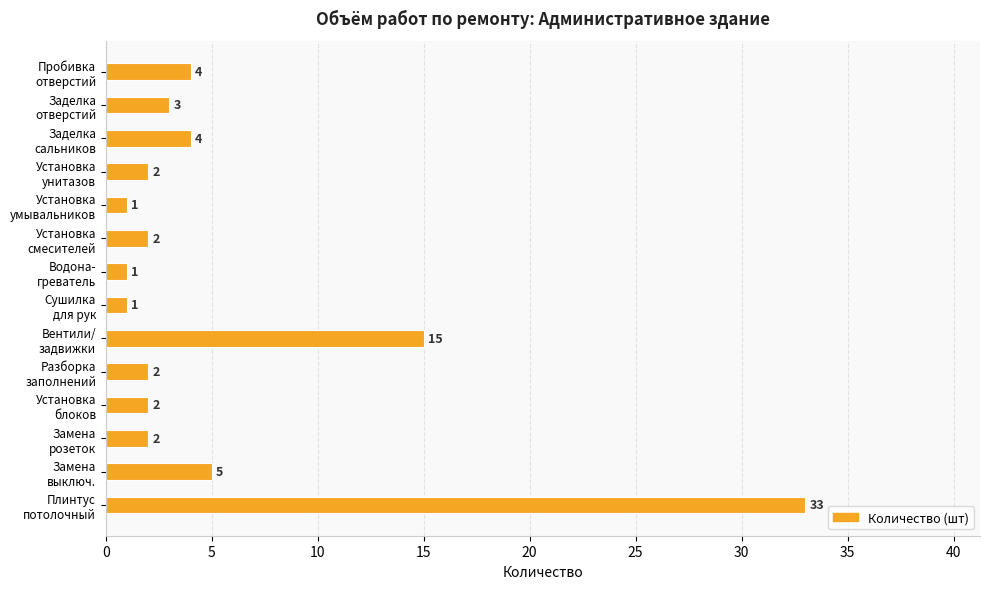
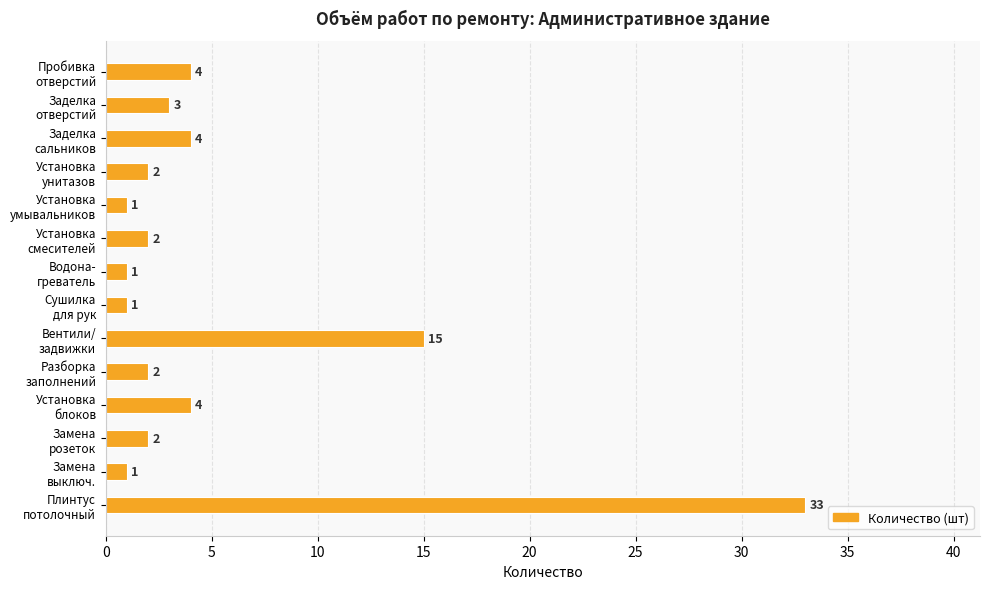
  {
    "Пробивка отверстий": 4,
    "Заделка отверстий": 3,
    "Заделка сальников": 4,
    "Установка унитазов": 2,
    "Установка умывальников": 1,
    "Установка смесителей": 2,
    "Водона- греватель": 1,
    "Сушилка для рук": 1,
    "Вентили/ задвижки": 15,
    "Разборка заполнений": 2,
-   "Установка блоков": 2,
+   "Установка блоков": 4,
    "Замена розеток": 2,
-   "Замена выключ.": 5,
+   "Замена выключ.": 1,
    "Плинтус потолочный": 33
  }
